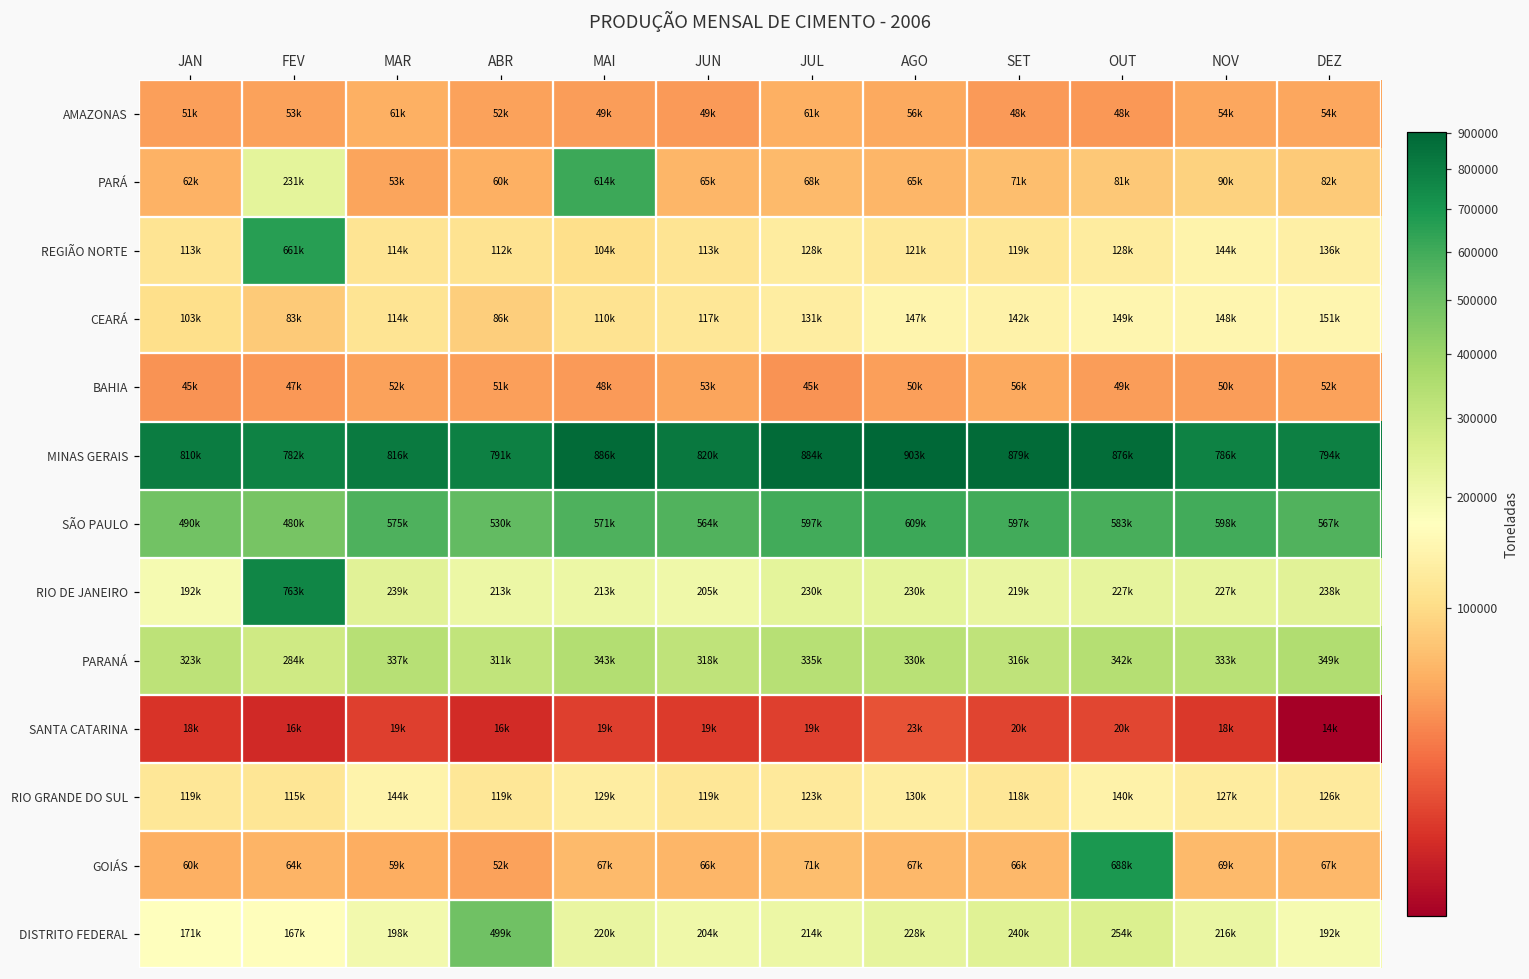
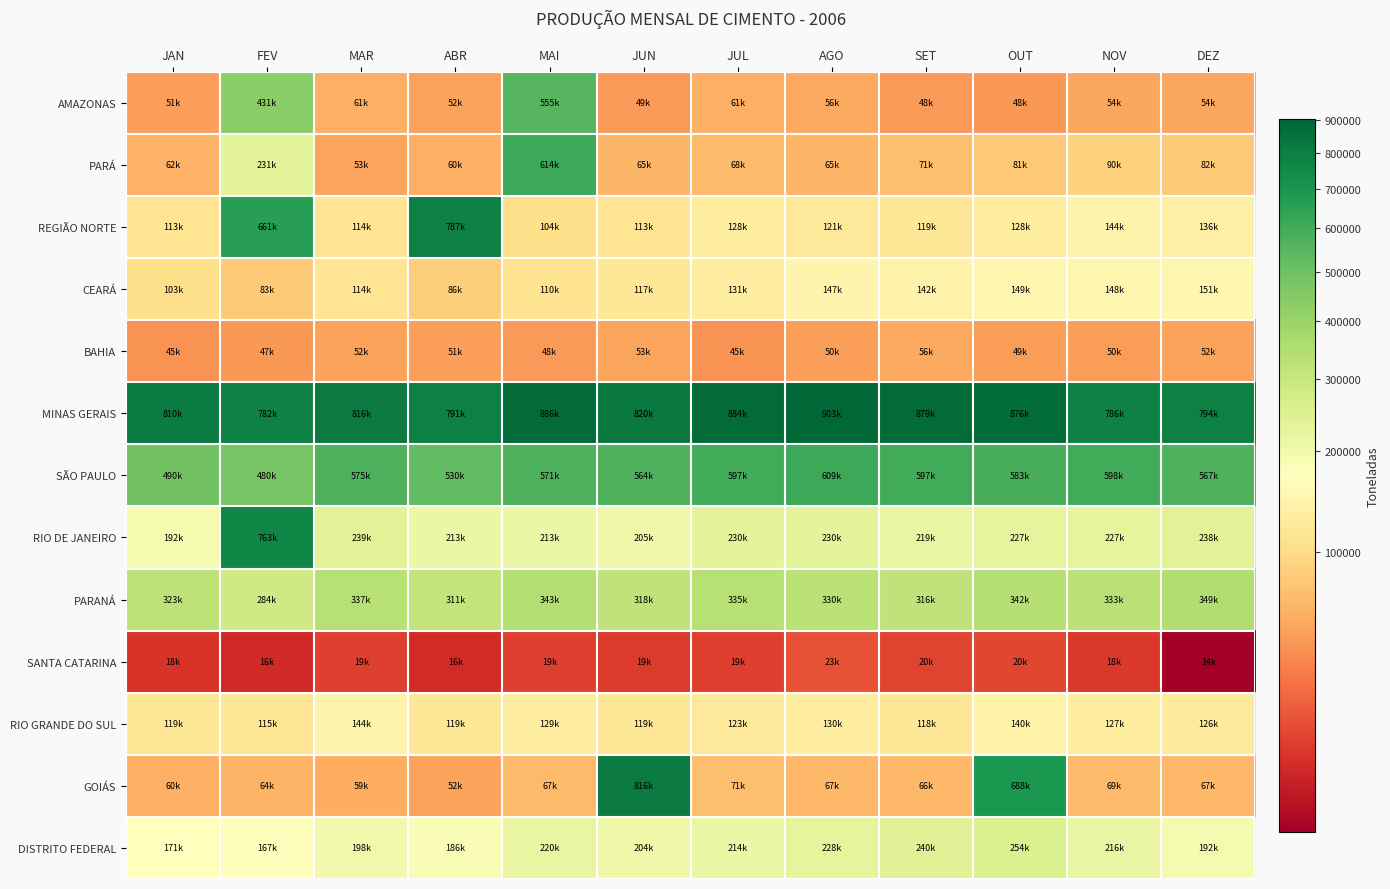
  {
    "AMAZONAS": {
      "JAN": "51k",
-     "FEV": "53k",
+     "FEV": "431k",
      "MAR": "61k",
      "ABR": "52k",
-     "MAI": "49k",
+     "MAI": "555k",
      "JUN": "49k",
      "JUL": "61k",
      "AGO": "56k",
      "SET": "48k",
      "OUT": "48k",
      "NOV": "54k",
      "DEZ": "54k"
    },
    "PARÁ": {
      "JAN": "62k",
      "FEV": "231k",
      "MAR": "53k",
      "ABR": "60k",
      "MAI": "614k",
      "JUN": "65k",
      "JUL": "68k",
      "AGO": "65k",
      "SET": "71k",
      "OUT": "81k",
      "NOV": "90k",
      "DEZ": "82k"
    },
    "REGIÃO NORTE": {
      "JAN": "113k",
      "FEV": "661k",
      "MAR": "114k",
-     "ABR": "112k",
+     "ABR": "787k",
      "MAI": "104k",
      "JUN": "113k",
      "JUL": "128k",
      "AGO": "121k",
      "SET": "119k",
      "OUT": "128k",
      "NOV": "144k",
      "DEZ": "136k"
    },
    "CEARÁ": {
      "JAN": "103k",
      "FEV": "83k",
      "MAR": "114k",
      "ABR": "86k",
      "MAI": "110k",
      "JUN": "117k",
      "JUL": "131k",
      "AGO": "147k",
      "SET": "142k",
      "OUT": "149k",
      "NOV": "148k",
      "DEZ": "151k"
    },
    "BAHIA": {
      "JAN": "45k",
      "FEV": "47k",
      "MAR": "52k",
      "ABR": "51k",
      "MAI": "48k",
      "JUN": "53k",
      "JUL": "45k",
      "AGO": "50k",
      "SET": "56k",
      "OUT": "49k",
      "NOV": "50k",
      "DEZ": "52k"
    },
    "MINAS GERAIS": {
      "JAN": "810k",
      "FEV": "782k",
      "MAR": "816k",
      "ABR": "791k",
      "MAI": "886k",
      "JUN": "820k",
      "JUL": "884k",
      "AGO": "903k",
      "SET": "879k",
      "OUT": "876k",
      "NOV": "786k",
      "DEZ": "794k"
    },
    "SÃO PAULO": {
      "JAN": "490k",
      "FEV": "480k",
      "MAR": "575k",
      "ABR": "530k",
      "MAI": "571k",
      "JUN": "564k",
      "JUL": "597k",
      "AGO": "609k",
      "SET": "597k",
      "OUT": "583k",
      "NOV": "598k",
      "DEZ": "567k"
    },
    "RIO DE JANEIRO": {
      "JAN": "192k",
      "FEV": "763k",
      "MAR": "239k",
      "ABR": "213k",
      "MAI": "213k",
      "JUN": "205k",
      "JUL": "230k",
      "AGO": "230k",
      "SET": "219k",
      "OUT": "227k",
      "NOV": "227k",
      "DEZ": "238k"
    },
    "PARANÁ": {
      "JAN": "323k",
      "FEV": "284k",
      "MAR": "337k",
      "ABR": "311k",
      "MAI": "343k",
      "JUN": "318k",
      "JUL": "335k",
      "AGO": "330k",
      "SET": "316k",
      "OUT": "342k",
      "NOV": "333k",
      "DEZ": "349k"
    },
    "SANTA CATARINA": {
      "JAN": "18k",
      "FEV": "16k",
      "MAR": "19k",
      "ABR": "16k",
      "MAI": "19k",
      "JUN": "19k",
      "JUL": "19k",
      "AGO": "23k",
      "SET": "20k",
      "OUT": "20k",
      "NOV": "18k",
      "DEZ": "14k"
    },
    "RIO GRANDE DO SUL": {
      "JAN": "119k",
      "FEV": "115k",
      "MAR": "144k",
      "ABR": "119k",
      "MAI": "129k",
      "JUN": "119k",
      "JUL": "123k",
      "AGO": "130k",
      "SET": "118k",
      "OUT": "140k",
      "NOV": "127k",
      "DEZ": "126k"
    },
    "GOIÁS": {
      "JAN": "60k",
      "FEV": "64k",
      "MAR": "59k",
      "ABR": "52k",
      "MAI": "67k",
-     "JUN": "66k",
+     "JUN": "816k",
      "JUL": "71k",
      "AGO": "67k",
      "SET": "66k",
      "OUT": "688k",
      "NOV": "69k",
      "DEZ": "67k"
    },
    "DISTRITO FEDERAL": {
      "JAN": "171k",
      "FEV": "167k",
      "MAR": "198k",
-     "ABR": "499k",
+     "ABR": "186k",
      "MAI": "220k",
      "JUN": "204k",
      "JUL": "214k",
      "AGO": "228k",
      "SET": "240k",
      "OUT": "254k",
      "NOV": "216k",
      "DEZ": "192k"
    }
  }
